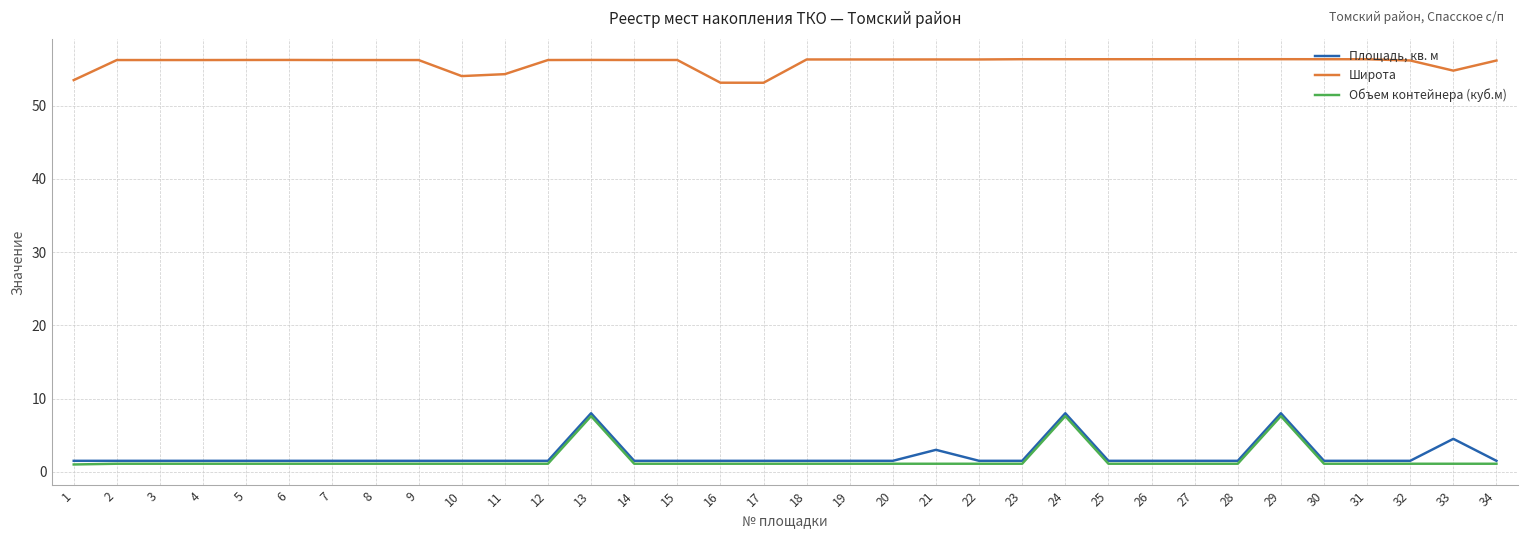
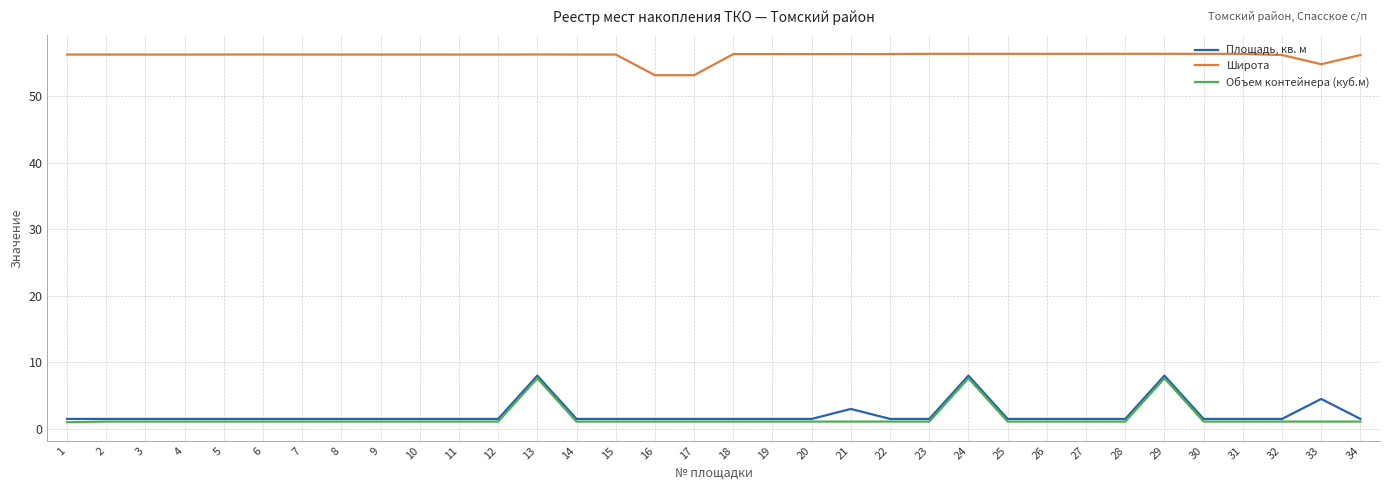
  {
    "Площадь, кв. м": {
      "1": 2,
      "2": 2,
      "3": 2,
      "4": 2,
      "5": 2,
      "6": 2,
      "7": 2,
      "8": 2,
      "9": 2,
      "10": 2,
      "11": 2,
      "12": 2,
      "13": 8,
      "14": 2,
      "15": 2,
      "16": 2,
      "17": 2,
      "18": 2,
      "19": 2,
      "20": 2,
      "21": 3,
      "22": 2,
      "23": 2,
      "24": 8,
      "25": 2,
      "26": 2,
      "27": 2,
      "28": 2,
      "29": 8,
      "30": 2,
      "31": 2,
      "32": 2,
      "33": 5,
      "34": 2
    },
    "Широта": {
-     "1": 53,
+     "1": 56,
      "2": 56,
      "3": 56,
      "4": 56,
      "5": 56,
      "6": 56,
      "7": 56,
      "8": 56,
      "9": 56,
-     "10": 54,
-     "11": 54,
+     "10": 56,
+     "11": 56,
      "12": 56,
      "13": 56,
      "14": 56,
      "15": 56,
      "16": 53,
      "17": 53,
      "18": 56,
      "19": 56,
      "20": 56,
      "21": 56,
      "22": 56,
      "23": 56,
      "24": 56,
      "25": 56,
      "26": 56,
      "27": 56,
      "28": 56,
      "29": 56,
      "30": 56,
      "31": 56,
      "32": 56,
      "33": 55,
      "34": 56
    },
    "Объем контейнера (куб.м)": {
      "1": 1,
      "2": 1,
      "3": 1,
      "4": 1,
      "5": 1,
      "6": 1,
      "7": 1,
      "8": 1,
      "9": 1,
      "10": 1,
      "11": 1,
      "12": 1,
      "13": 8,
      "14": 1,
      "15": 1,
      "16": 1,
      "17": 1,
      "18": 1,
      "19": 1,
      "20": 1,
      "21": 1,
      "22": 1,
      "23": 1,
      "24": 8,
      "25": 1,
      "26": 1,
      "27": 1,
      "28": 1,
      "29": 8,
      "30": 1,
      "31": 1,
      "32": 1,
      "33": 1,
      "34": 1
    }
  }
